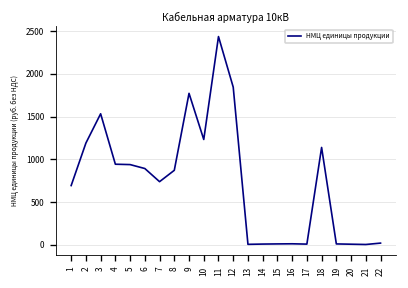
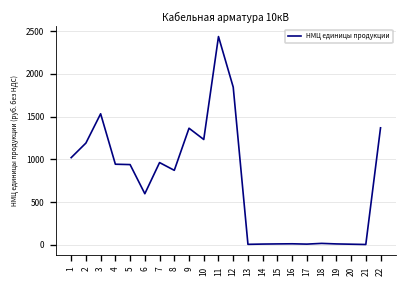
  {
-   "1": 700,
+   "1": 1000,
    "2": 1200,
    "3": 1500,
    "4": 900,
    "5": 900,
-   "6": 900,
-   "7": 700,
+   "6": 600,
+   "7": 1000,
    "8": 900,
-   "9": 1800,
+   "9": 1400,
    "10": 1200,
    "11": 2400,
    "12": 1800,
    "13": 0,
    "14": 0,
    "15": 0,
    "16": 0,
    "17": 0,
-   "18": 1100,
+   "18": 0,
    "19": 0,
    "20": 0,
    "21": 0,
-   "22": 0
+   "22": 1400
  }
